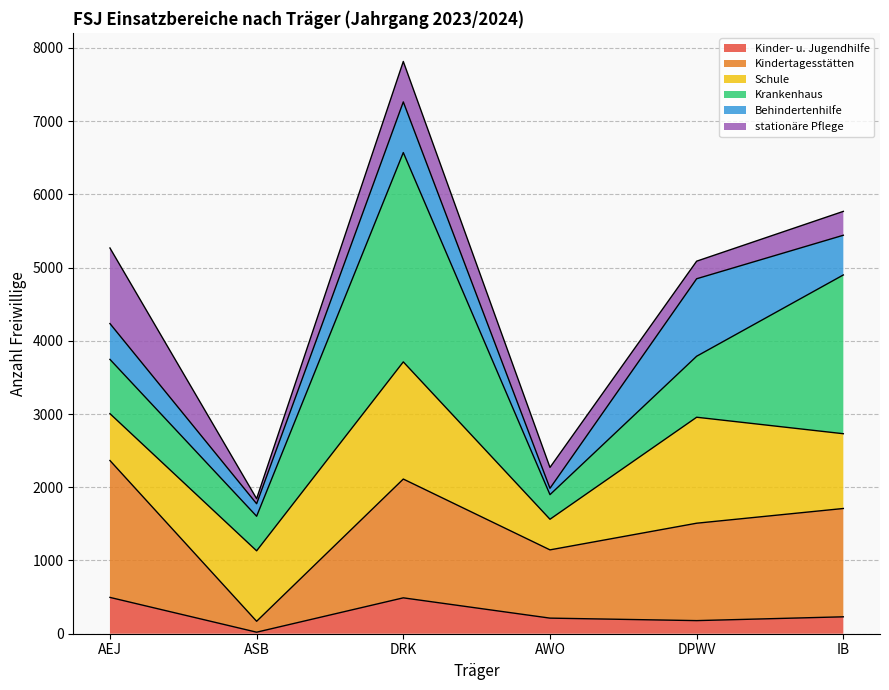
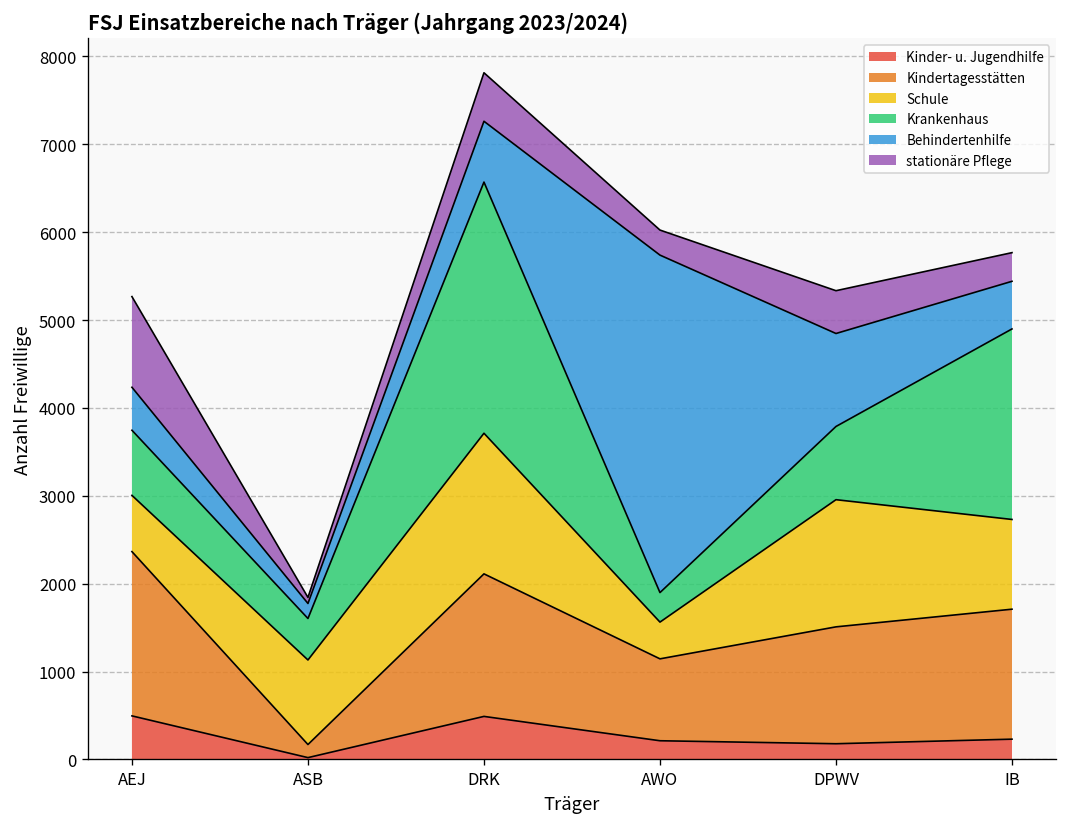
  {
    "Schule": {
      "AEJ": 600,
      "ASB": 1000,
      "DRK": 1600,
      "AWO": 400,
      "DPWV": 1400,
      "IB": 1000
    },
    "Krankenhaus": {
      "AEJ": 700,
      "ASB": 500,
      "DRK": 2900,
      "AWO": 300,
      "DPWV": 800,
      "IB": 2200
    },
    "Behindertenhilfe": {
      "AEJ": 500,
      "ASB": 200,
      "DRK": 700,
-     "AWO": 100,
+     "AWO": 3800,
      "DPWV": 1100,
      "IB": 500
    },
    "stationäre Pflege": {
      "AEJ": 1000,
      "ASB": 100,
      "DRK": 600,
      "AWO": 300,
-     "DPWV": 200,
+     "DPWV": 500,
      "IB": 300
    }
  }
